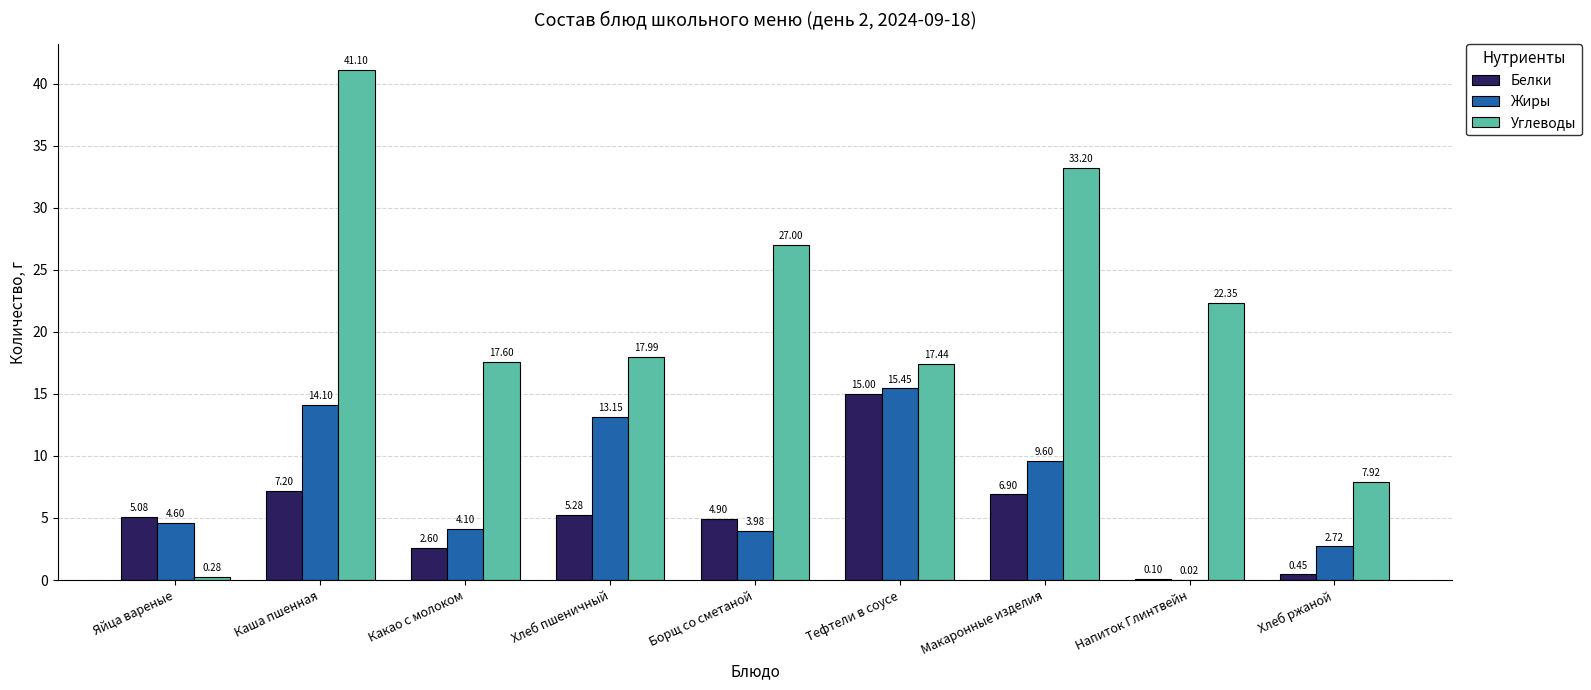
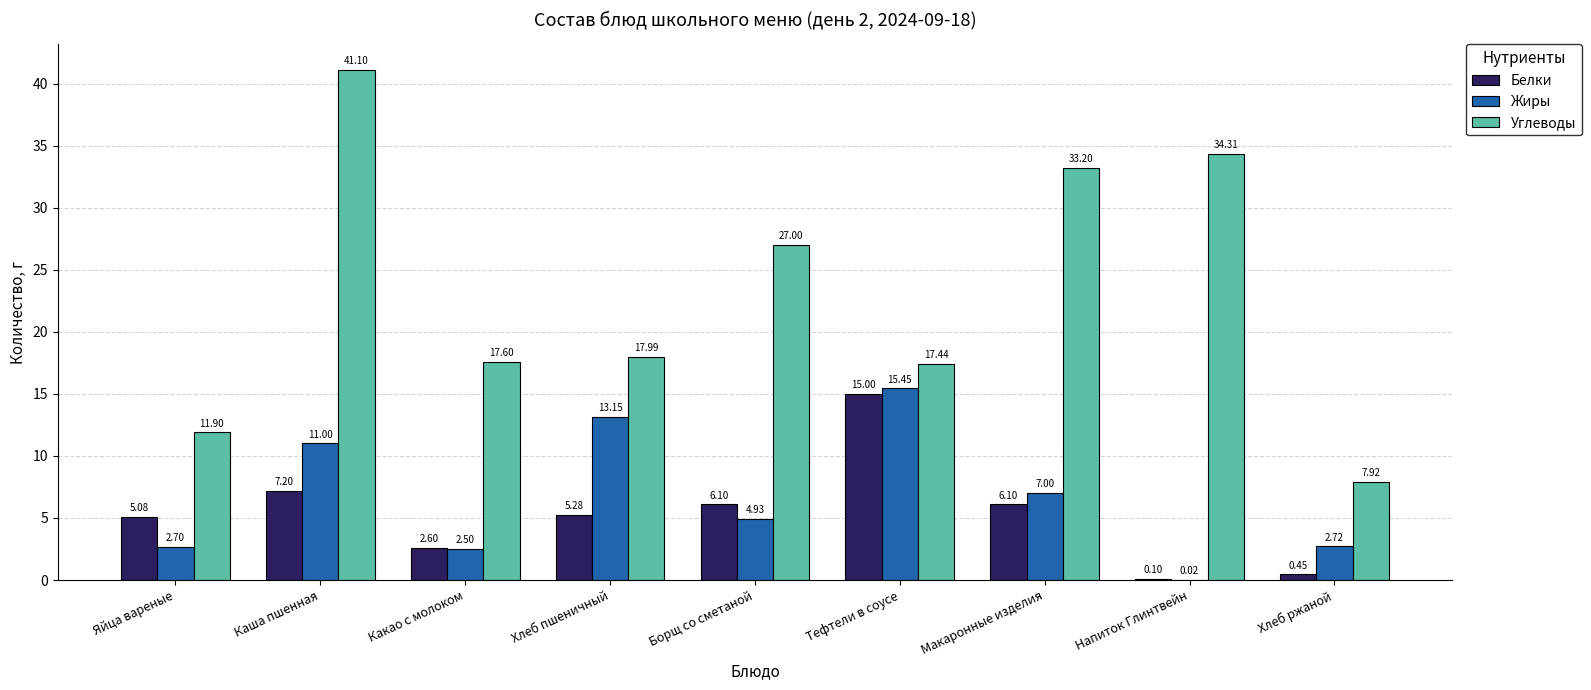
  {
    "Белки": {
      "Яйца вареные": 5.08,
      "Каша пшенная": 7.20,
      "Какао с молоком": 2.60,
      "Хлеб пшеничный": 5.28,
-     "Борщ со сметаной": 4.90,
+     "Борщ со сметаной": 6.10,
      "Тефтели в соусе": 15.00,
-     "Макаронные изделия": 6.90,
+     "Макаронные изделия": 6.10,
      "Напиток Глинтвейн": 0.10,
      "Хлеб ржаной": 0.45
    },
    "Жиры": {
-     "Яйца вареные": 4.60,
-     "Каша пшенная": 14.10,
-     "Какао с молоком": 4.10,
+     "Яйца вареные": 2.70,
+     "Каша пшенная": 11.00,
+     "Какао с молоком": 2.50,
      "Хлеб пшеничный": 13.15,
-     "Борщ со сметаной": 3.98,
+     "Борщ со сметаной": 4.93,
      "Тефтели в соусе": 15.45,
-     "Макаронные изделия": 9.60,
+     "Макаронные изделия": 7.00,
      "Напиток Глинтвейн": 0.02,
      "Хлеб ржаной": 2.72
    },
    "Углеводы": {
-     "Яйца вареные": 0.28,
+     "Яйца вареные": 11.90,
      "Каша пшенная": 41.10,
      "Какао с молоком": 17.60,
      "Хлеб пшеничный": 17.99,
      "Борщ со сметаной": 27.00,
      "Тефтели в соусе": 17.44,
      "Макаронные изделия": 33.20,
-     "Напиток Глинтвейн": 22.35,
+     "Напиток Глинтвейн": 34.31,
      "Хлеб ржаной": 7.92
    }
  }
